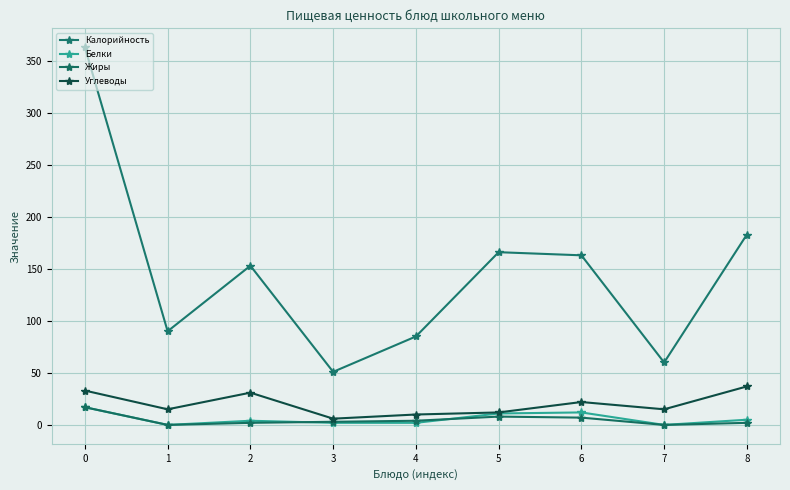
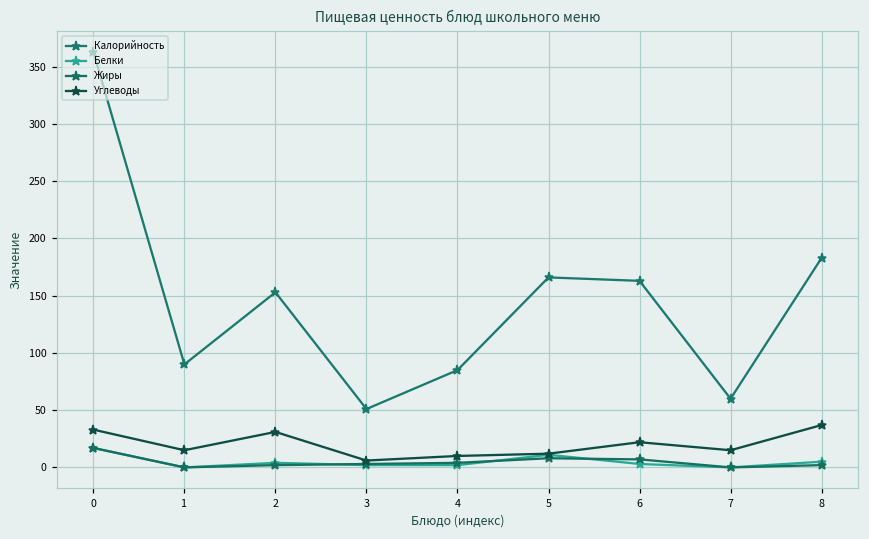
  {
    "Белки": {
-     "6": 12,
+     "6": 3,
      "8": 5
    }
  }
